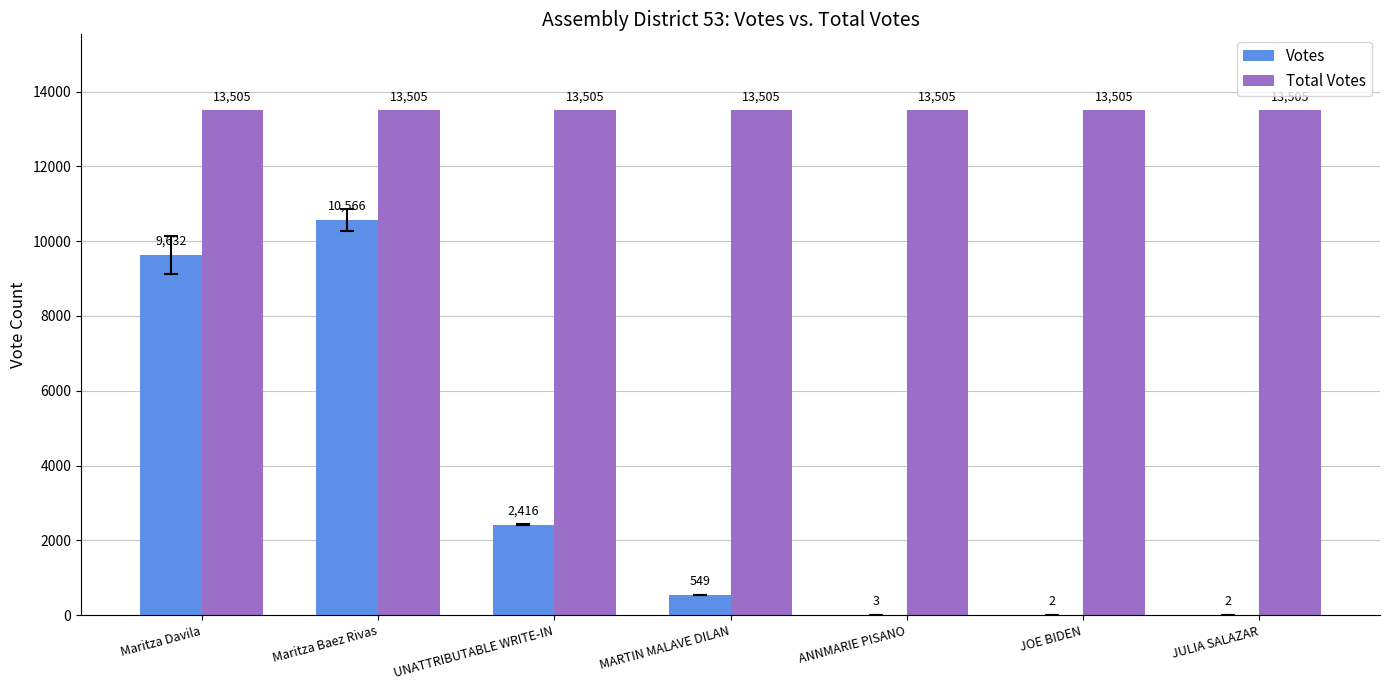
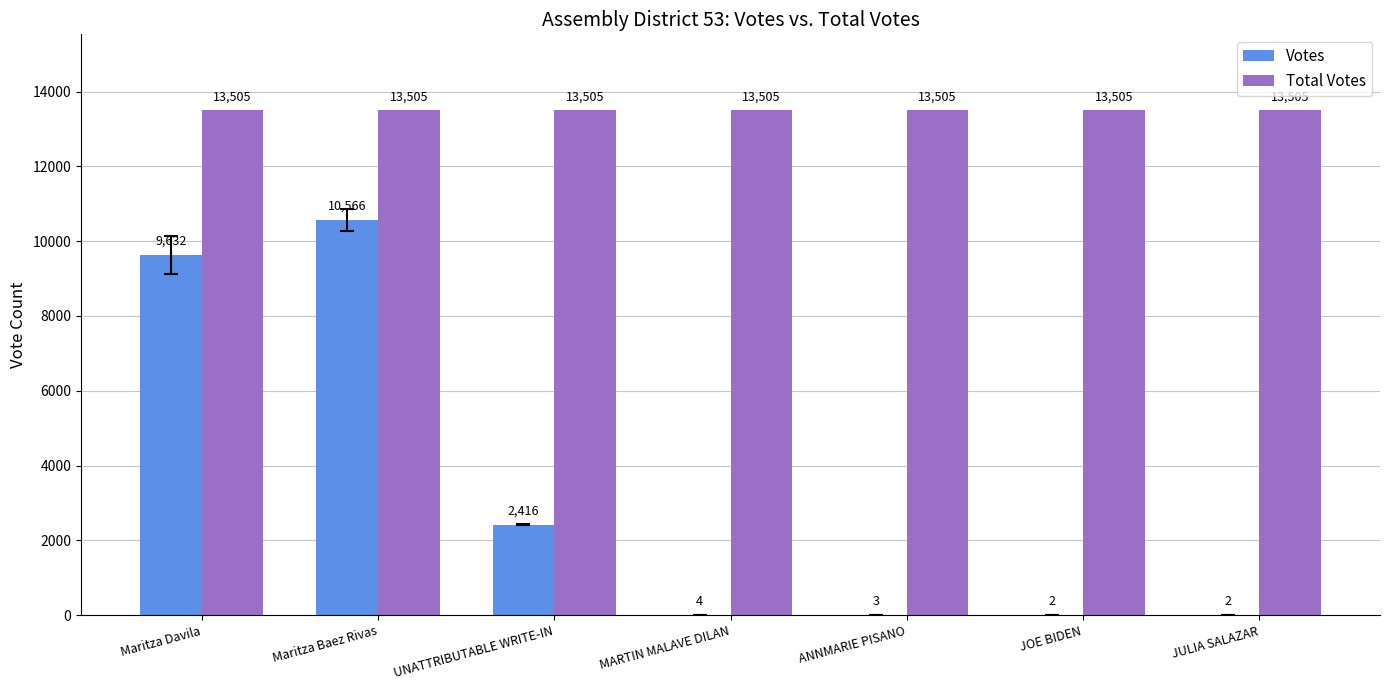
  {
    "Votes": {
      "UNATTRIBUTABLE WRITE-IN": "2,416",
-     "MARTIN MALAVE DILAN": "549",
+     "MARTIN MALAVE DILAN": "4",
      "ANNMARIE PISANO": "3",
      "JOE BIDEN": "2",
      "JULIA SALAZAR": "2"
    },
    "Total Votes": {
      "Maritza Davila": "13,505",
      "Maritza Baez Rivas": "13,505",
      "UNATTRIBUTABLE WRITE-IN": "13,505",
      "MARTIN MALAVE DILAN": "13,505",
      "ANNMARIE PISANO": "13,505",
      "JOE BIDEN": "13,505"
    }
  }
